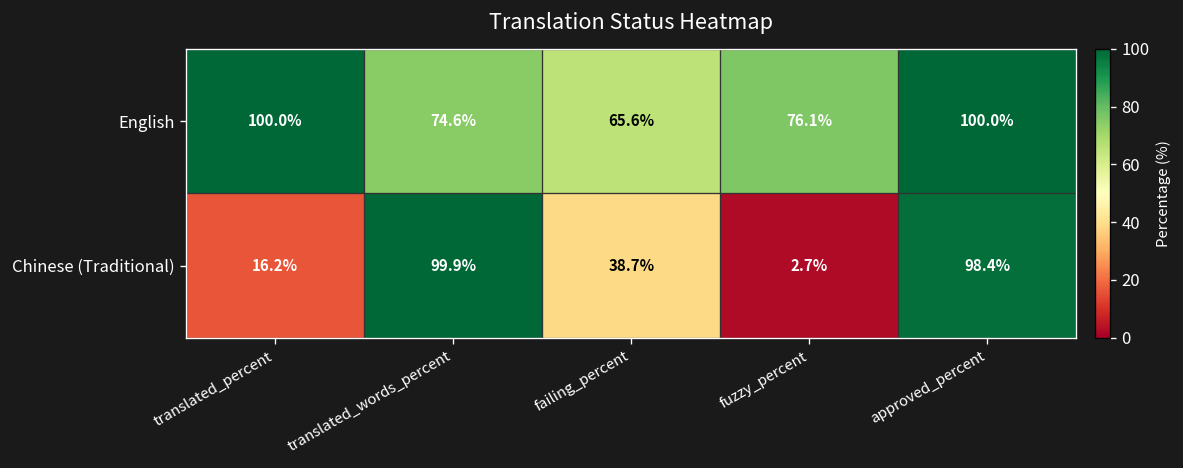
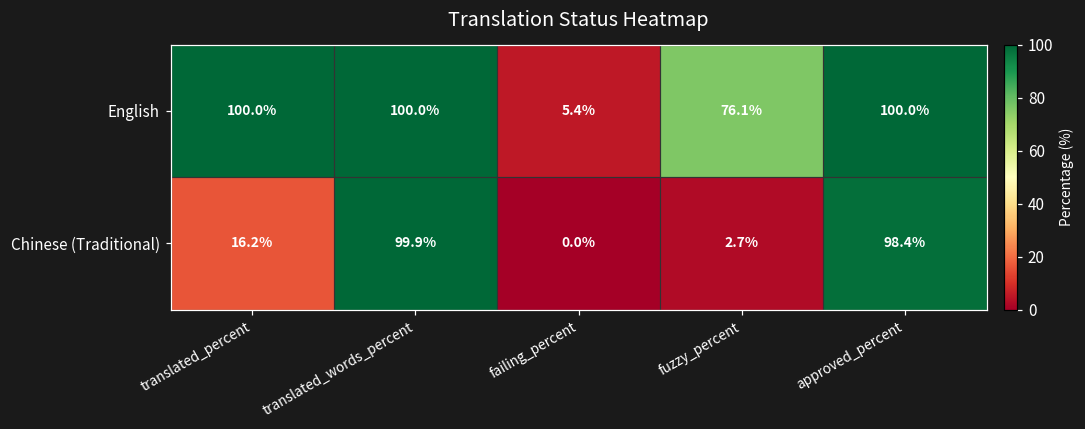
  {
    "English": {
      "translated_percent": "100.0%",
-     "translated_words_percent": "74.6%",
-     "failing_percent": "65.6%",
+     "translated_words_percent": "100.0%",
+     "failing_percent": "5.4%",
      "fuzzy_percent": "76.1%",
      "approved_percent": "100.0%"
    },
    "Chinese (Traditional)": {
      "translated_percent": "16.2%",
      "translated_words_percent": "99.9%",
-     "failing_percent": "38.7%",
+     "failing_percent": "0.0%",
      "fuzzy_percent": "2.7%",
      "approved_percent": "98.4%"
    }
  }
